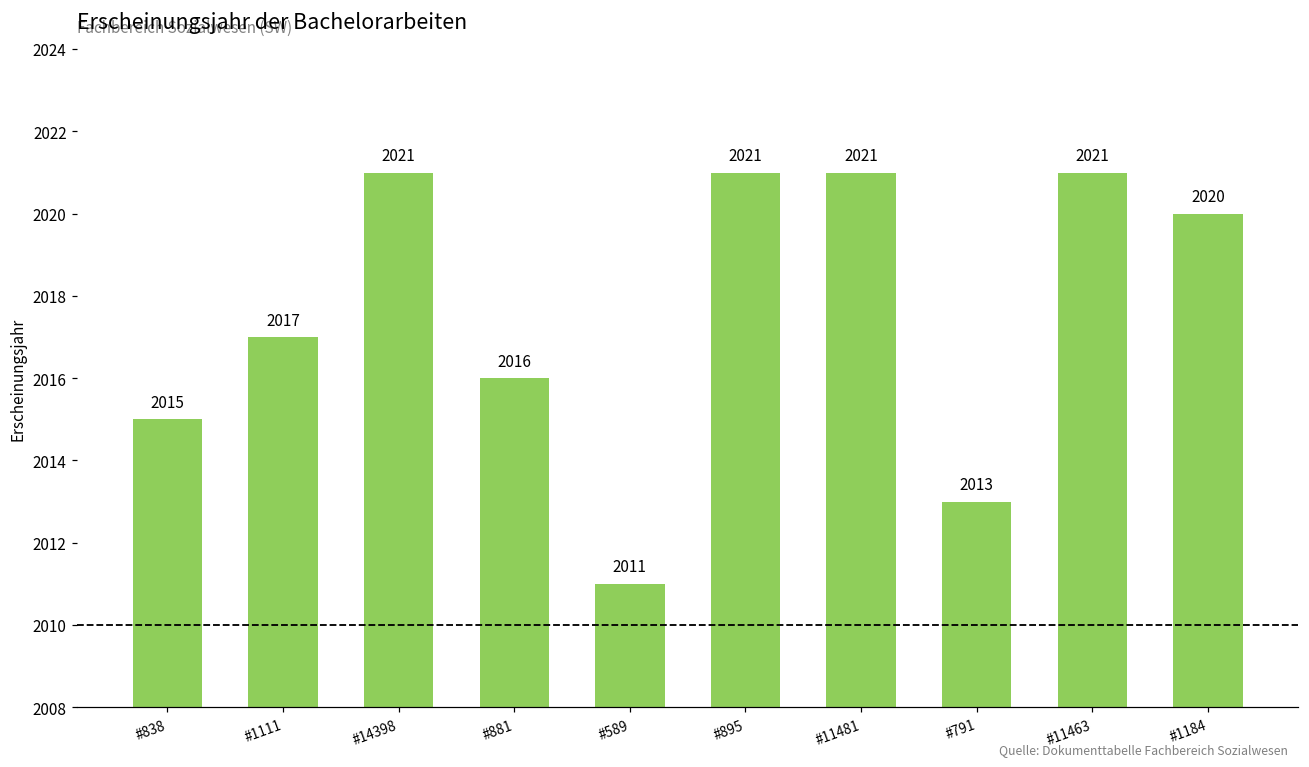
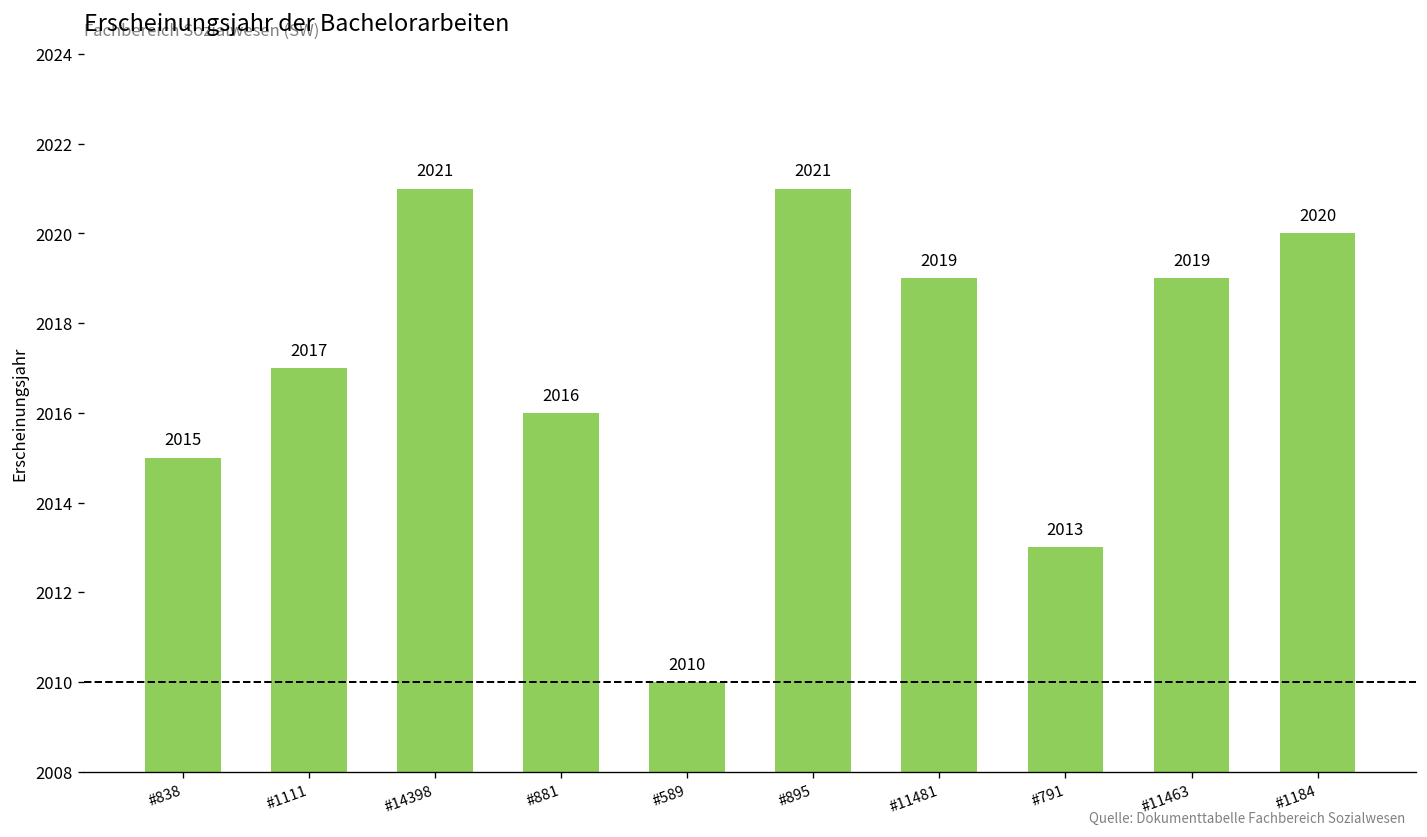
  {
    "#838": 2015,
    "#1111": 2017,
    "#14398": 2021,
    "#881": 2016,
-   "#589": 2011,
+   "#589": 2010,
    "#895": 2021,
-   "#11481": 2021,
+   "#11481": 2019,
    "#791": 2013,
-   "#11463": 2021,
+   "#11463": 2019,
    "#1184": 2020
  }
